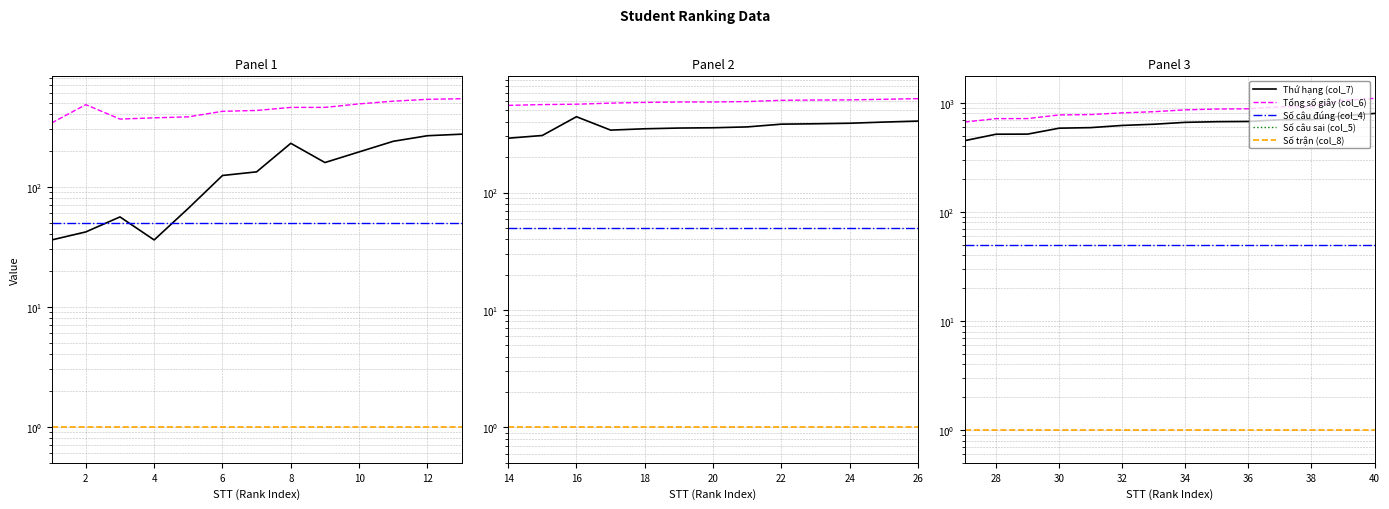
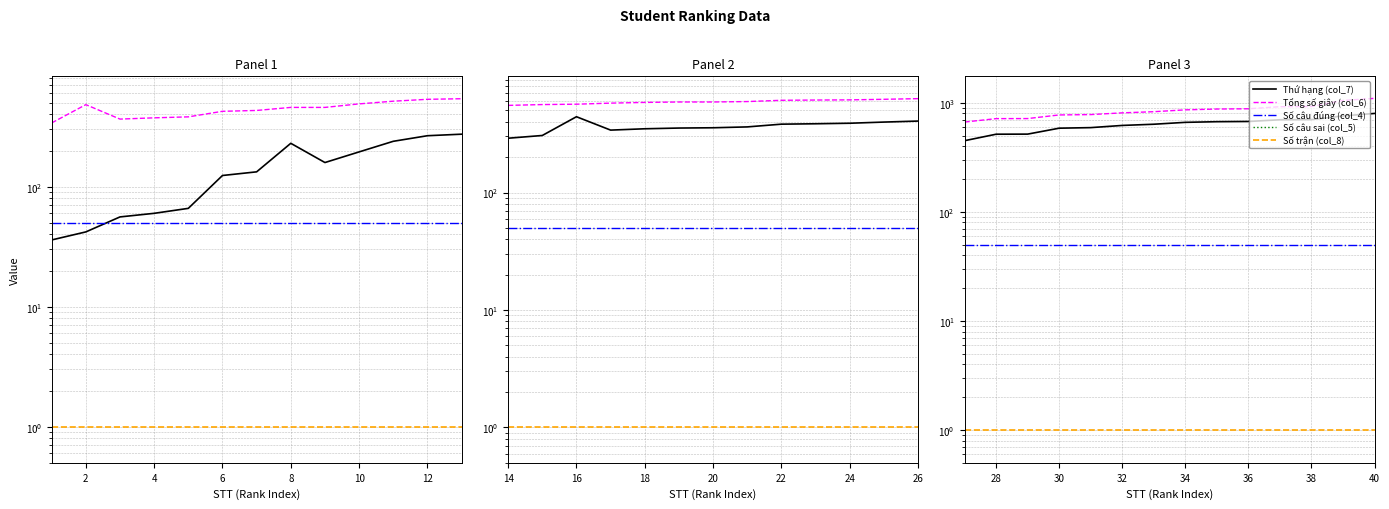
  {
    "Panel 1": {
      "Thứ hạng (col_7)": {
        "2": 42,
-       "4": 36,
+       "4": 60,
        "6": 120,
        "8": 230,
        "10": 200,
        "12": 270
      },
      "Tổng số giây (col_6)": {
        "2": 480,
        "4": 380,
        "6": 430,
        "8": 460,
        "10": 490,
        "12": 500
      },
      "Số câu đúng (col_4)": {
        "2": 50,
        "4": 50,
        "6": 50,
        "8": 50,
        "10": 50,
        "12": 50
      },
      "Số trận (col_8)": {
        "2": 1,
        "4": 1,
        "6": 1,
        "8": 1,
        "10": 1,
        "12": 1
      }
    },
    "Panel 2": {
      "Thứ hạng (col_7)": {
        "14": 290,
        "16": 440,
        "18": 350,
        "20": 360,
        "22": 380,
        "24": 390,
        "26": 410
      },
      "Tổng số giây (col_6)": {
        "14": 600,
        "16": 600,
        "18": 600,
        "20": 600,
        "22": 600,
        "24": 600,
        "26": 600
      },
      "Số câu đúng (col_4)": {
        "14": 50,
        "16": 50,
        "18": 50,
        "20": 50,
        "22": 50,
        "24": 50,
        "26": 50
      },
      "Số trận (col_8)": {
        "14": 1.0,
        "16": 1.0,
        "18": 1.0,
        "20": 1.0,
        "22": 1.0,
        "24": 1.0,
        "26": 1.0
      }
    },
    "Panel 3": {
      "Thứ hạng (col_7)": {
        "28": 500,
        "30": 600,
        "32": 600,
        "34": 700,
        "36": 700,
        "40": 800
      },
      "Tổng số giây (col_6)": {
        "28": 700,
        "30": 800,
        "32": 800,
        "34": 900,
        "36": 900,
        "40": 1100
      },
      "Số câu đúng (col_4)": {
        "28": 50,
        "30": 50,
        "32": 50,
        "34": 50,
        "36": 50,
        "38": 50,
        "40": 50
      },
      "Số trận (col_8)": {
        "28": 1.0,
        "30": 1.0,
        "32": 1.0,
        "34": 1.0,
        "36": 1.0,
        "38": 1.0,
        "40": 1.0
      }
    }
  }
